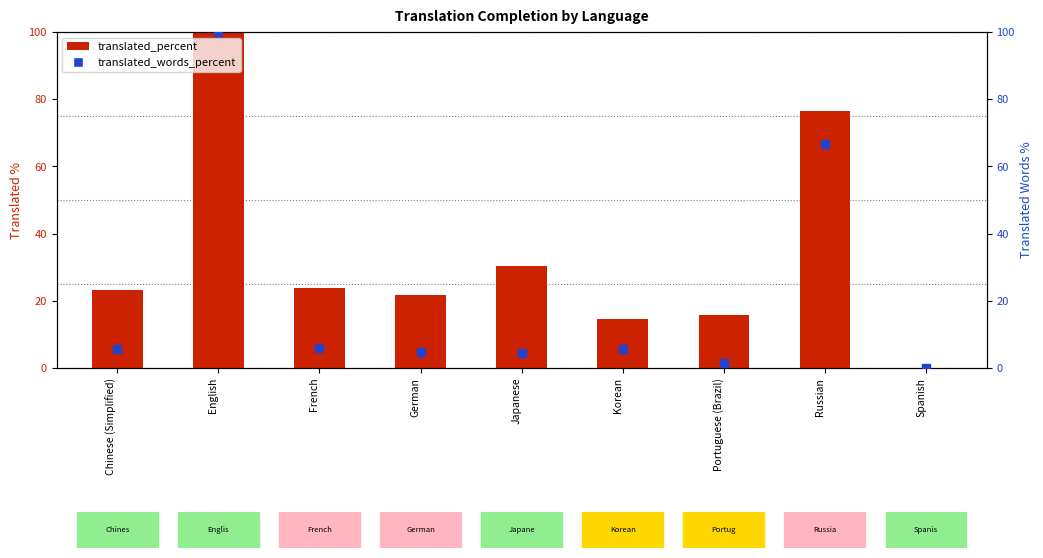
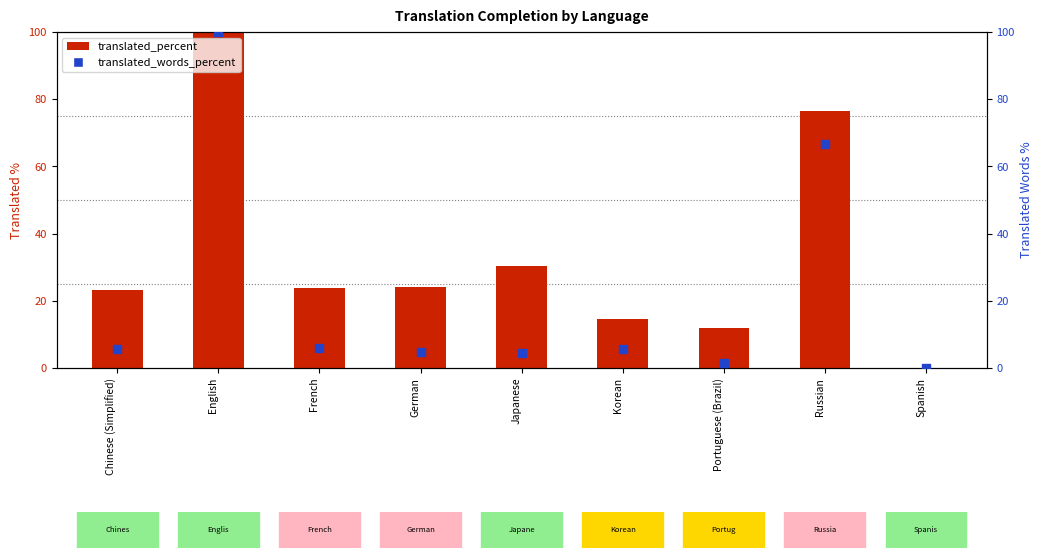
  {
    "translated_percent": {
      "Chinese (Simplified)": 23,
      "English": 100,
      "French": 24,
-     "German": 22,
+     "German": 24,
      "Japanese": 30,
      "Korean": 15,
-     "Portuguese (Brazil)": 16,
+     "Portuguese (Brazil)": 12,
      "Russian": 77,
      "Spanish": 0
    }
  }
